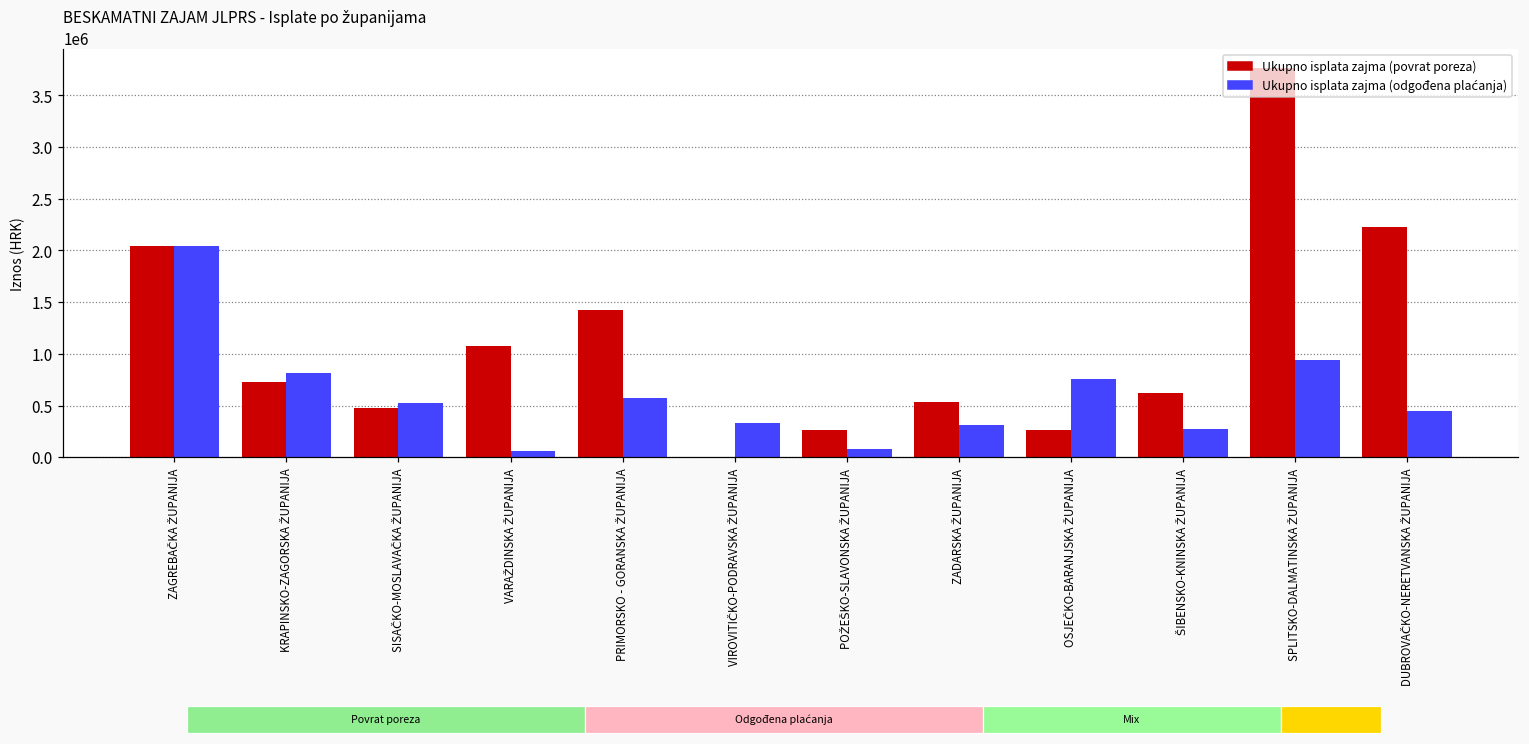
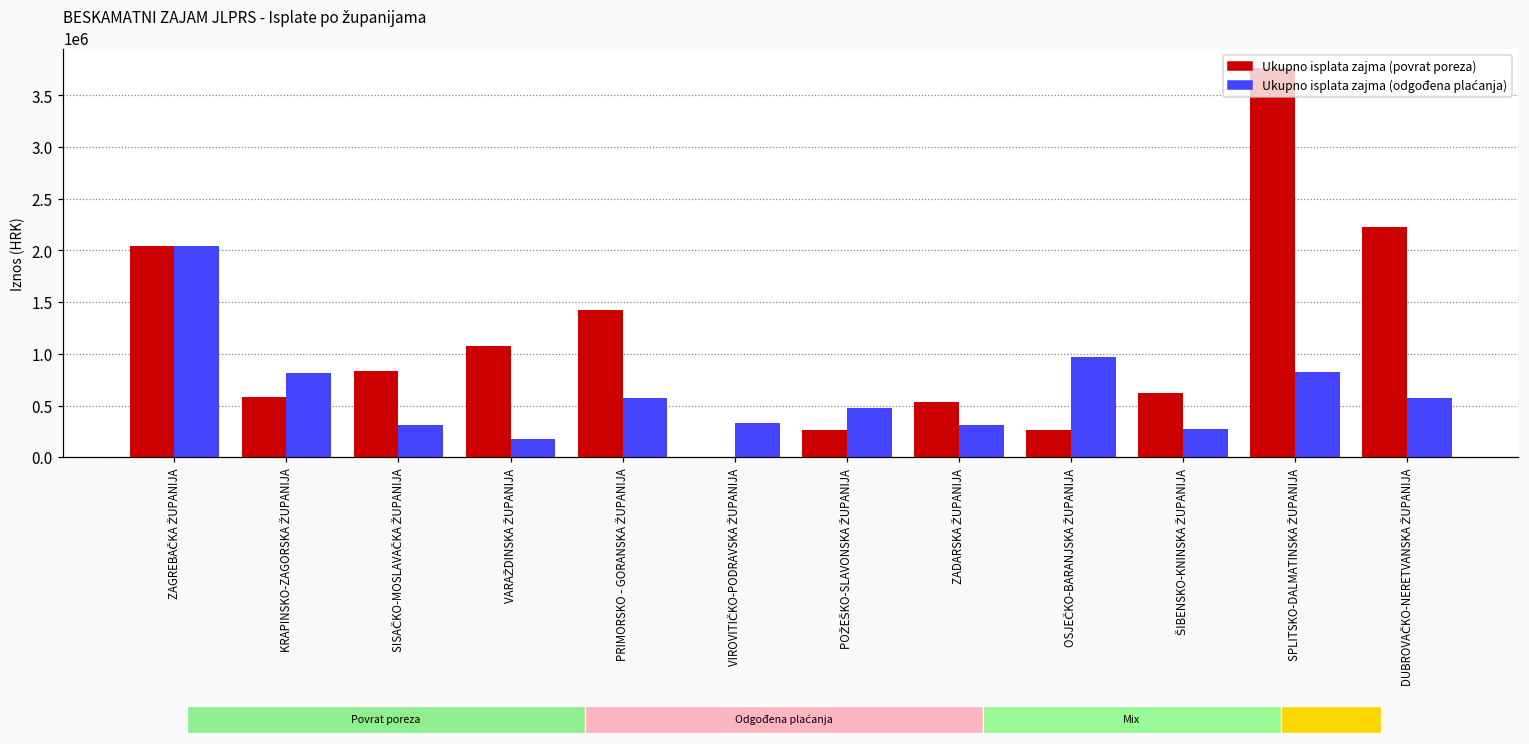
  {
    "Ukupno isplata zajma (povrat poreza)": {
      "ZAGREBAČKA ŽUPANIJA": 2000000,
-     "KRAPINSKO-ZAGORSKA ŽUPANIJA": 700000,
-     "SISAČKO-MOSLAVAČKA ŽUPANIJA": 500000,
+     "KRAPINSKO-ZAGORSKA ŽUPANIJA": 600000,
+     "SISAČKO-MOSLAVAČKA ŽUPANIJA": 800000,
      "VARAŽDINSKA ŽUPANIJA": 1100000,
      "PRIMORSKO - GORANSKA ŽUPANIJA": 1400000,
      "VIROVITIČKO-PODRAVSKA ŽUPANIJA": 0,
      "POŽEŠKO-SLAVONSKA ŽUPANIJA": 300000,
      "ZADARSKA ŽUPANIJA": 500000,
      "OSJEČKO-BARANJSKA ŽUPANIJA": 300000,
      "ŠIBENSKO-KNINSKA ŽUPANIJA": 600000,
      "DUBROVAČKO-NERETVANSKA ŽUPANIJA": 2200000
    },
    "Ukupno isplata zajma (odgođena plaćanja)": {
      "ZAGREBAČKA ŽUPANIJA": 2000000,
      "KRAPINSKO-ZAGORSKA ŽUPANIJA": 800000,
-     "SISAČKO-MOSLAVAČKA ŽUPANIJA": 500000,
-     "VARAŽDINSKA ŽUPANIJA": 100000,
+     "SISAČKO-MOSLAVAČKA ŽUPANIJA": 300000,
+     "VARAŽDINSKA ŽUPANIJA": 200000,
      "PRIMORSKO - GORANSKA ŽUPANIJA": 600000,
      "VIROVITIČKO-PODRAVSKA ŽUPANIJA": 300000,
-     "POŽEŠKO-SLAVONSKA ŽUPANIJA": 100000,
+     "POŽEŠKO-SLAVONSKA ŽUPANIJA": 500000,
      "ZADARSKA ŽUPANIJA": 300000,
-     "OSJEČKO-BARANJSKA ŽUPANIJA": 800000,
+     "OSJEČKO-BARANJSKA ŽUPANIJA": 1000000,
      "ŠIBENSKO-KNINSKA ŽUPANIJA": 300000,
-     "SPLITSKO-DALMATINSKA ŽUPANIJA": 900000,
-     "DUBROVAČKO-NERETVANSKA ŽUPANIJA": 400000
+     "SPLITSKO-DALMATINSKA ŽUPANIJA": 800000,
+     "DUBROVAČKO-NERETVANSKA ŽUPANIJA": 600000
    }
  }
